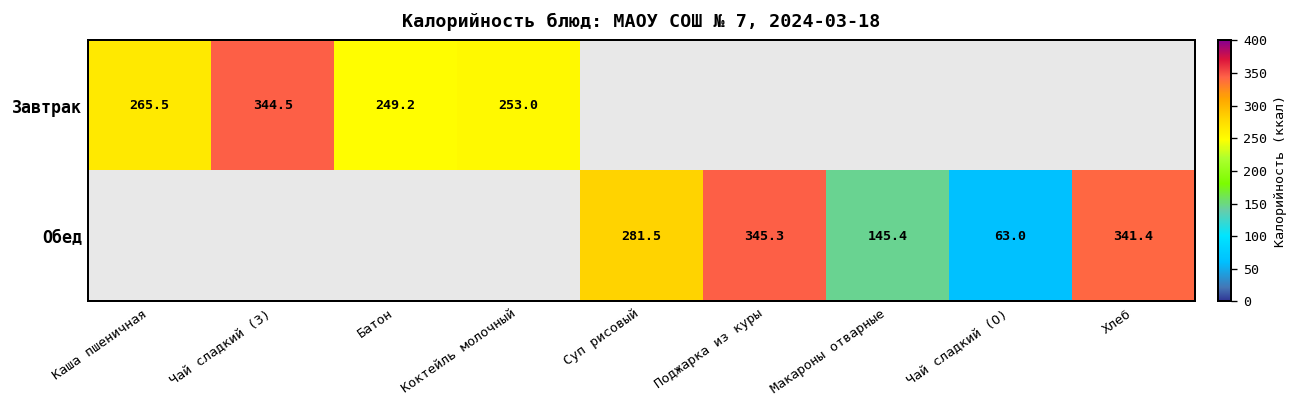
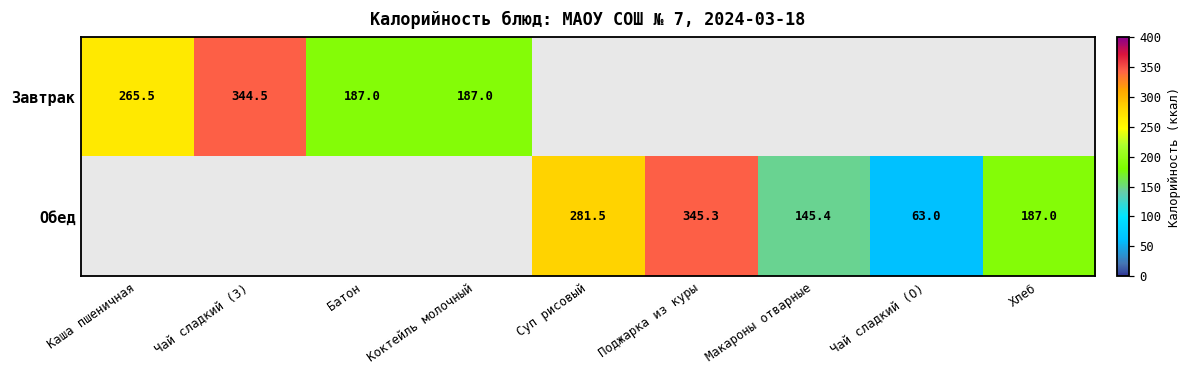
  {
    "Завтрак": {
      "Каша пшеничная": 265.5,
      "Чай сладкий (З)": 344.5,
-     "Батон": 249.2,
-     "Коктейль молочный": 253.0
+     "Батон": 187.0,
+     "Коктейль молочный": 187.0
    },
    "Обед": {
      "Суп рисовый": 281.5,
      "Поджарка из куры": 345.3,
      "Макароны отварные": 145.4,
      "Чай сладкий (О)": 63.0,
-     "Хлеб": 341.4
+     "Хлеб": 187.0
    }
  }
